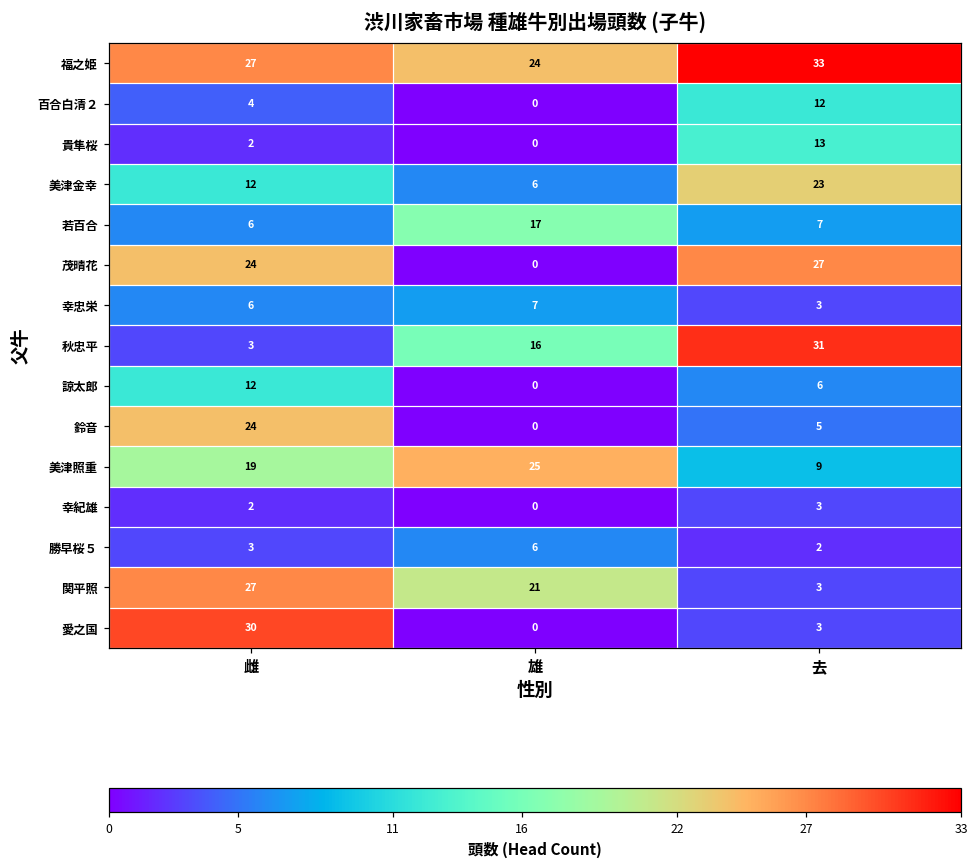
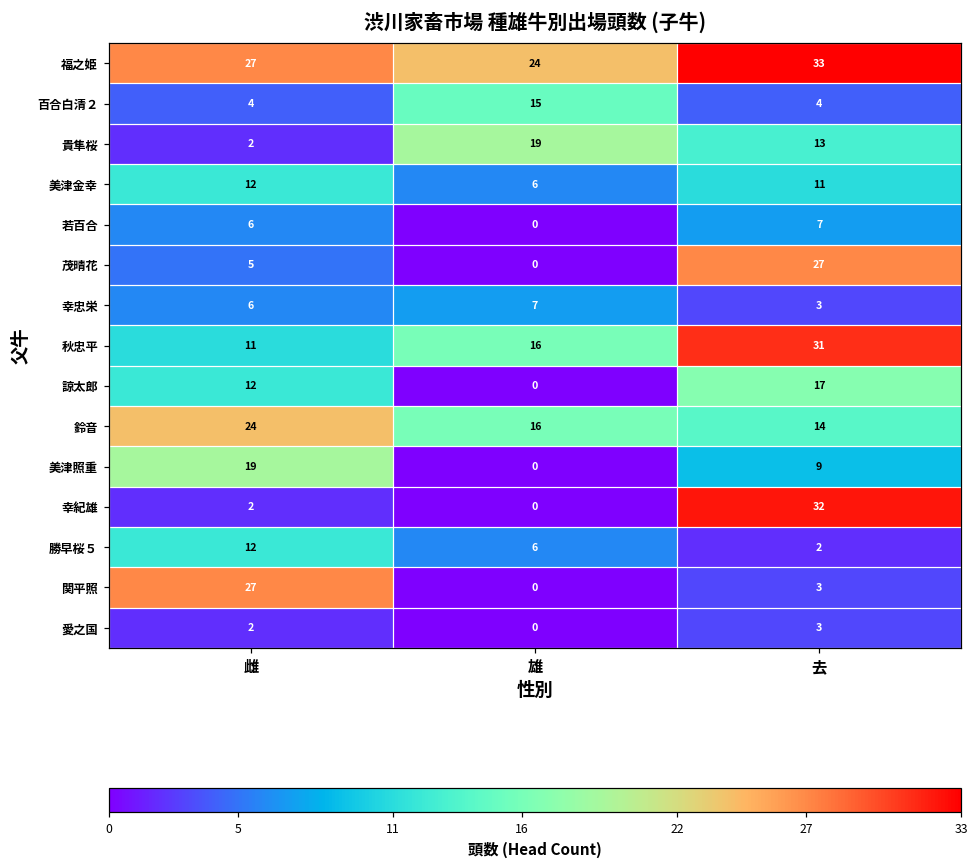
  {
    "福之姫": {
      "雌": 27,
      "雄": 24,
      "去": 33
    },
    "百合白清２": {
      "雌": 4,
-     "雄": 0,
-     "去": 12
+     "雄": 15,
+     "去": 4
    },
    "貴隼桜": {
      "雌": 2,
-     "雄": 0,
+     "雄": 19,
      "去": 13
    },
    "美津金幸": {
      "雌": 12,
      "雄": 6,
-     "去": 23
+     "去": 11
    },
    "若百合": {
      "雌": 6,
-     "雄": 17,
+     "雄": 0,
      "去": 7
    },
    "茂晴花": {
-     "雌": 24,
+     "雌": 5,
      "雄": 0,
      "去": 27
    },
    "幸忠栄": {
      "雌": 6,
      "雄": 7,
      "去": 3
    },
    "秋忠平": {
-     "雌": 3,
+     "雌": 11,
      "雄": 16,
      "去": 31
    },
    "諒太郎": {
      "雌": 12,
      "雄": 0,
-     "去": 6
+     "去": 17
    },
    "鈴音": {
      "雌": 24,
-     "雄": 0,
-     "去": 5
+     "雄": 16,
+     "去": 14
    },
    "美津照重": {
      "雌": 19,
-     "雄": 25,
+     "雄": 0,
      "去": 9
    },
    "幸紀雄": {
      "雌": 2,
      "雄": 0,
-     "去": 3
+     "去": 32
    },
    "勝早桜５": {
-     "雌": 3,
+     "雌": 12,
      "雄": 6,
      "去": 2
    },
    "関平照": {
      "雌": 27,
-     "雄": 21,
+     "雄": 0,
      "去": 3
    },
    "愛之国": {
-     "雌": 30,
+     "雌": 2,
      "雄": 0,
      "去": 3
    }
  }
